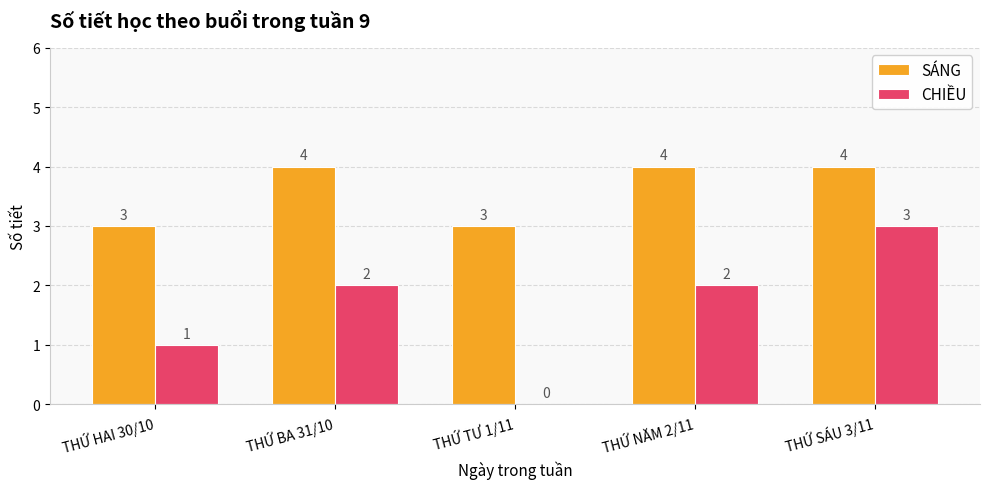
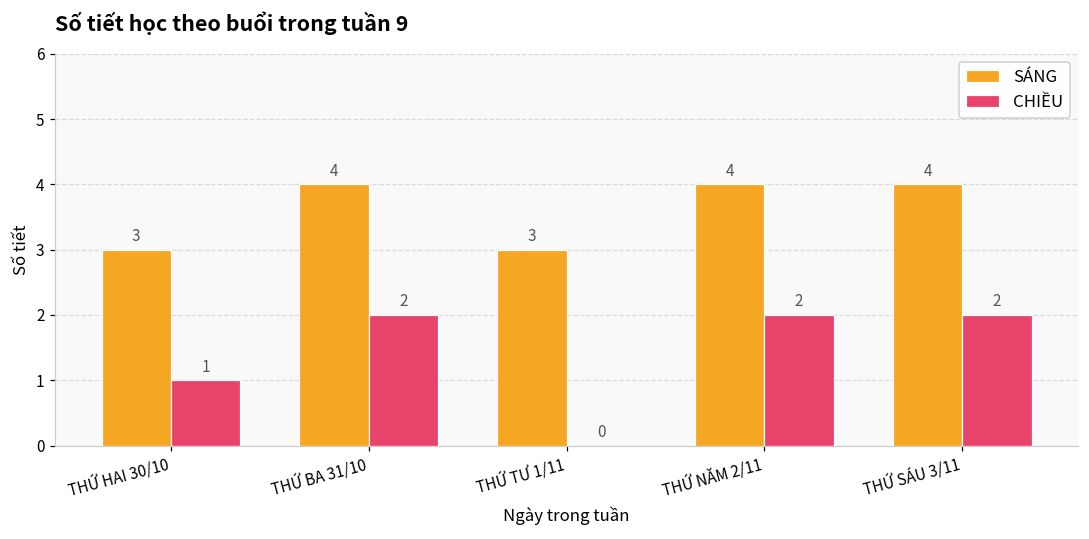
  {
    "SÁNG": {
      "THỨ HAI 30/10": 3,
      "THỨ BA 31/10": 4,
      "THỨ TƯ 1/11": 3,
      "THỨ NĂM 2/11": 4,
      "THỨ SÁU 3/11": 4
    },
    "CHIỀU": {
      "THỨ HAI 30/10": 1,
      "THỨ BA 31/10": 2,
      "THỨ TƯ 1/11": 0,
      "THỨ NĂM 2/11": 2,
-     "THỨ SÁU 3/11": 3
+     "THỨ SÁU 3/11": 2
    }
  }
